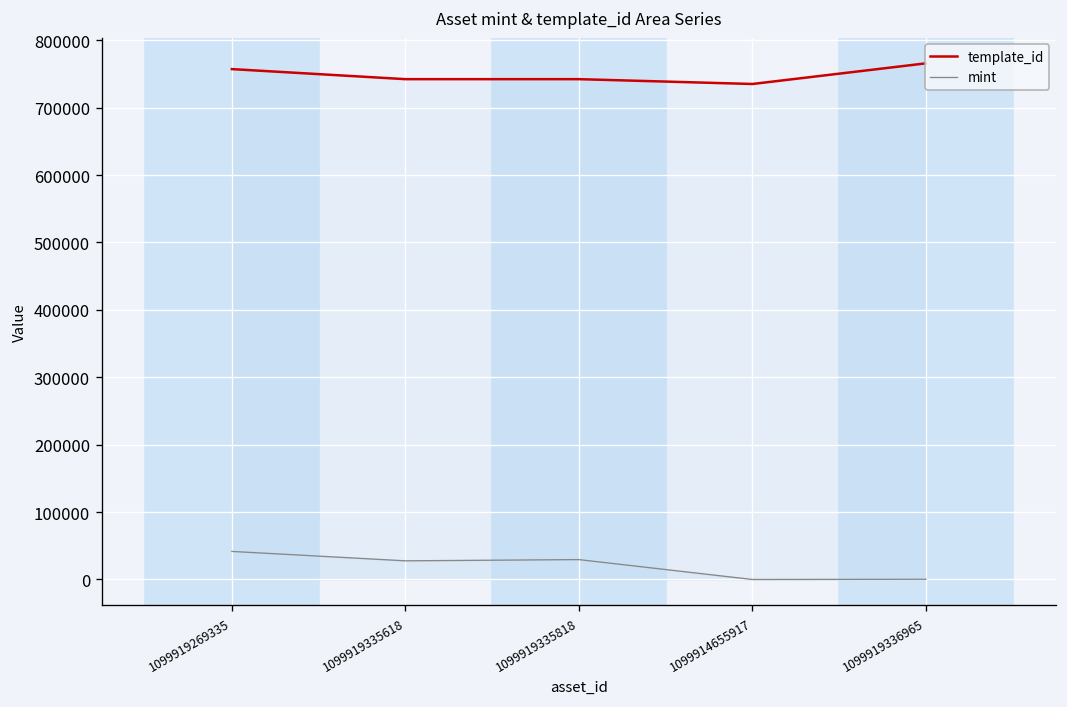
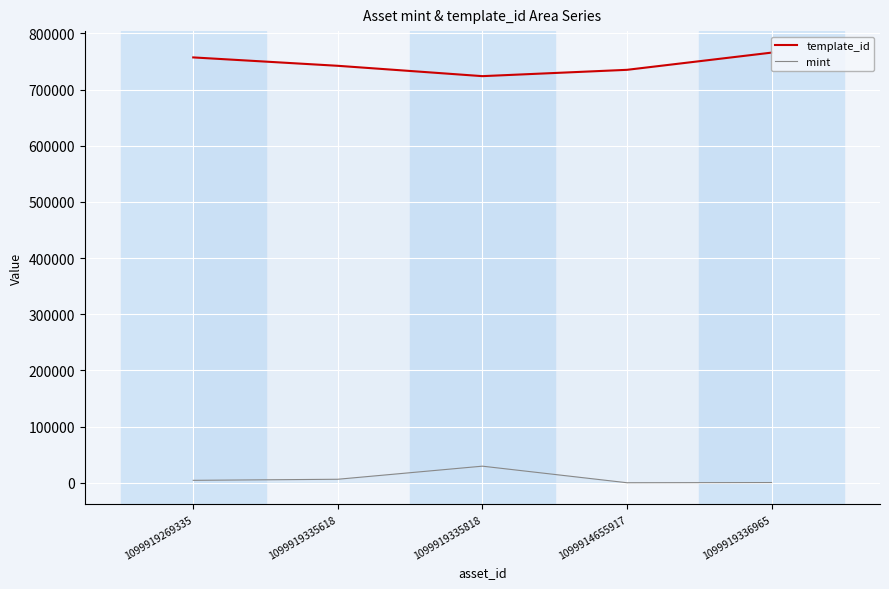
  {
    "template_id": {
      "1099919269335": 760000,
      "1099919335618": 740000,
-     "1099919335818": 740000,
+     "1099919335818": 720000,
      "1099914655917": 740000
    },
    "mint": {
-     "1099919269335": 40000,
-     "1099919335618": 30000,
+     "1099919269335": 0,
+     "1099919335618": 10000,
      "1099919335818": 30000,
      "1099914655917": 0,
      "1099919336965": 0
    }
  }
